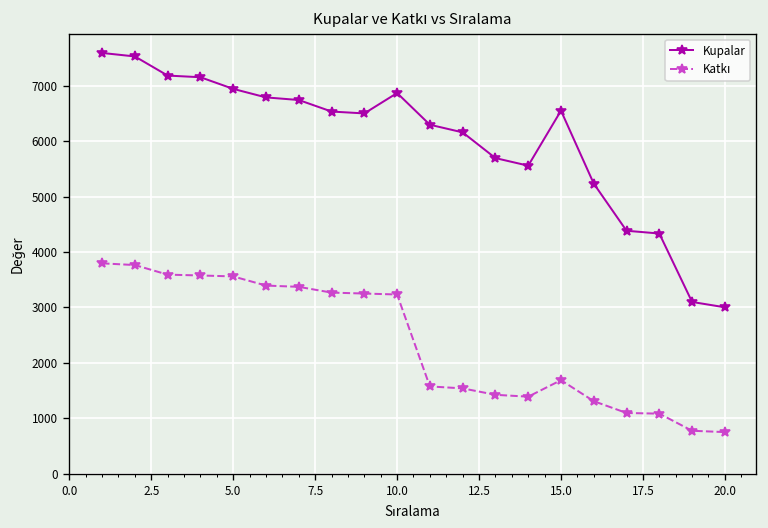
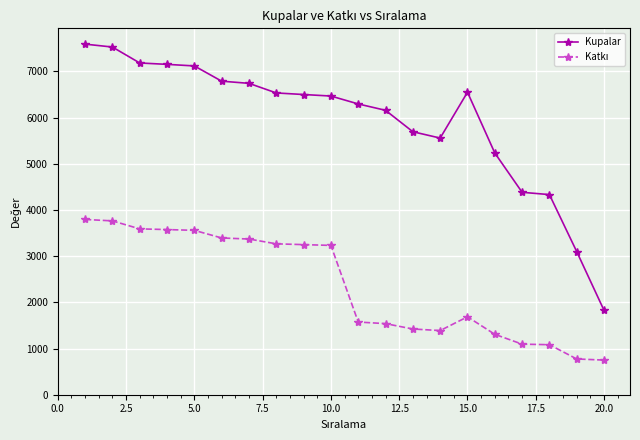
  {
    "Kupalar": {
-     "5.0": 6900,
-     "10.0": 6900,
+     "5.0": 7100,
+     "10.0": 6500,
      "15.0": 6600,
-     "20.0": 3000
+     "20.0": 1800
    },
    "Katkı": {
      "5.0": 3600,
      "10.0": 3200,
      "15.0": 1700,
      "20.0": 800
    }
  }
